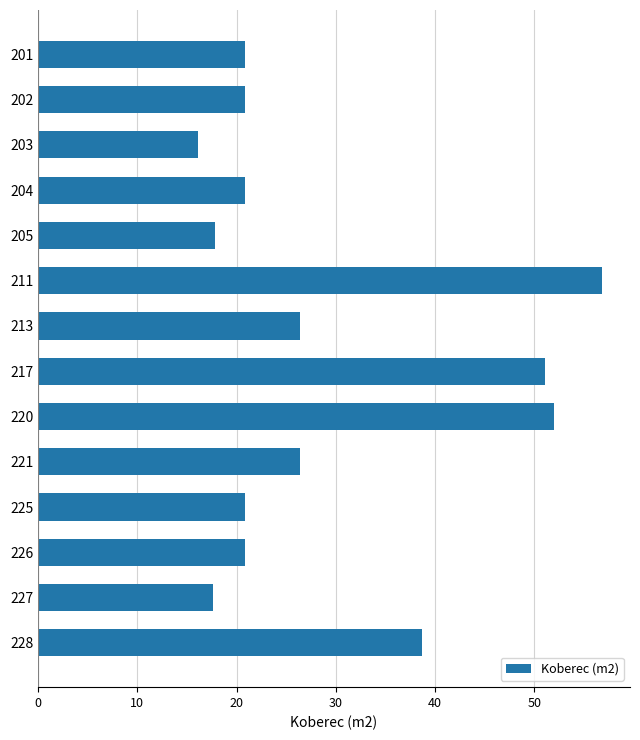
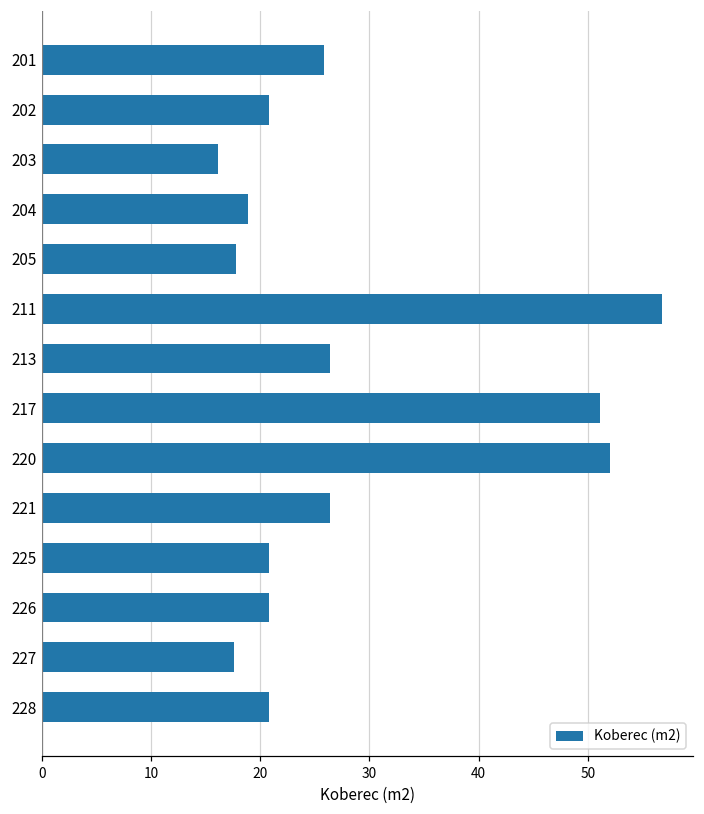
  {
-   "201": 21,
+   "201": 26,
    "202": 21,
    "203": 16,
-   "204": 21,
+   "204": 19,
    "205": 18,
    "211": 57,
    "213": 26,
    "217": 51,
    "220": 52,
    "221": 26,
    "225": 21,
    "226": 21,
    "227": 18,
-   "228": 39
+   "228": 21
  }
